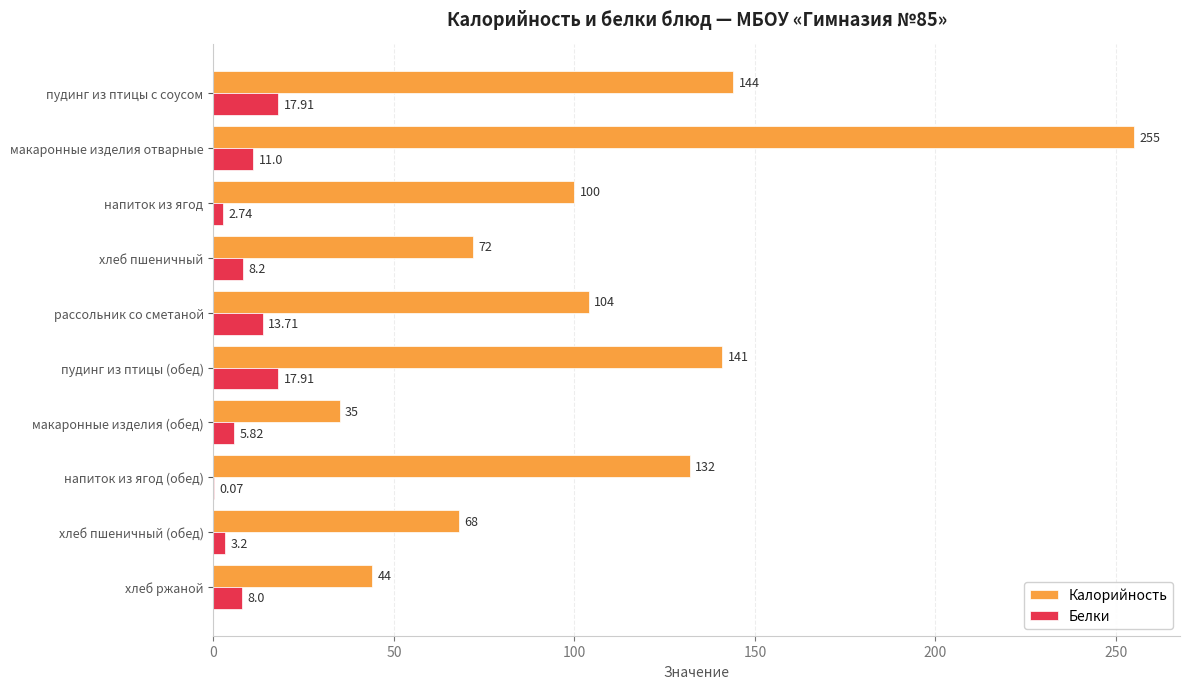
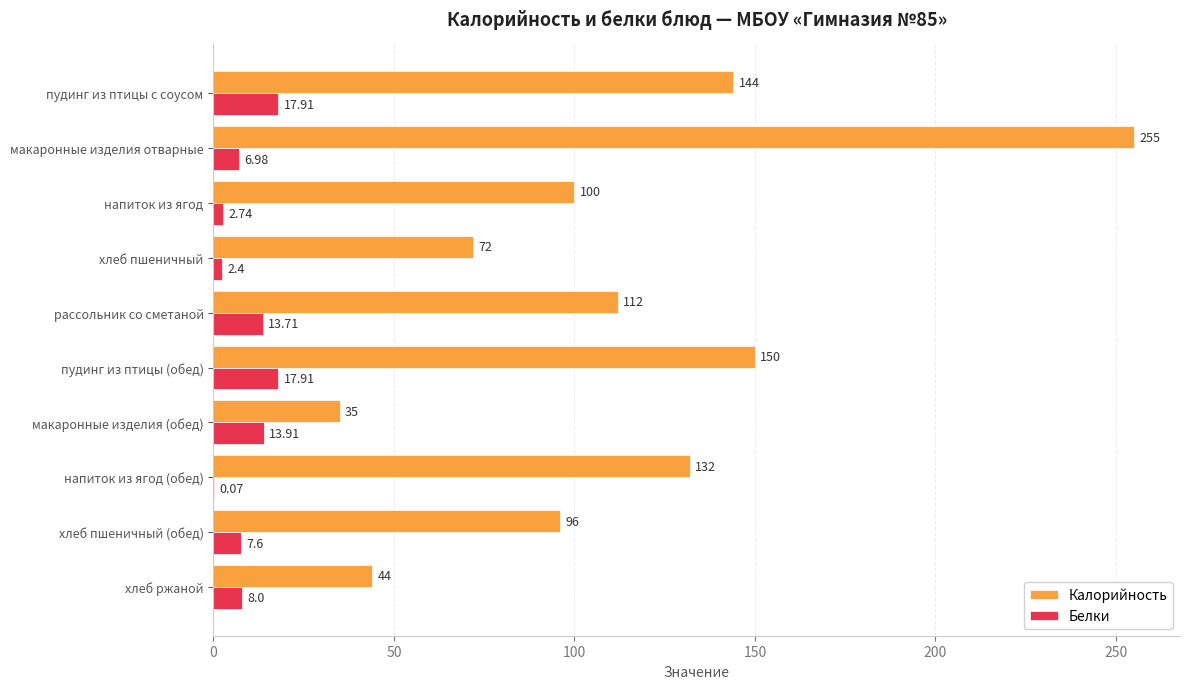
  {
    "Калорийность": {
      "пудинг из птицы с соусом": 144,
      "макаронные изделия отварные": 255,
      "напиток из ягод": 100,
      "хлеб пшеничный": 72,
-     "рассольник со сметаной": 104,
-     "пудинг из птицы (обед)": 141,
+     "рассольник со сметаной": 112,
+     "пудинг из птицы (обед)": 150,
      "макаронные изделия (обед)": 35,
      "напиток из ягод (обед)": 132,
-     "хлеб пшеничный (обед)": 68,
+     "хлеб пшеничный (обед)": 96,
      "хлеб ржаной": 44
    },
    "Белки": {
      "пудинг из птицы с соусом": 17.91,
-     "макаронные изделия отварные": 11.0,
+     "макаронные изделия отварные": 6.98,
      "напиток из ягод": 2.74,
-     "хлеб пшеничный": 8.2,
+     "хлеб пшеничный": 2.4,
      "рассольник со сметаной": 13.71,
      "пудинг из птицы (обед)": 17.91,
-     "макаронные изделия (обед)": 5.82,
+     "макаронные изделия (обед)": 13.91,
      "напиток из ягод (обед)": 0.07,
-     "хлеб пшеничный (обед)": 3.2,
+     "хлеб пшеничный (обед)": 7.6,
      "хлеб ржаной": 8.0
    }
  }
